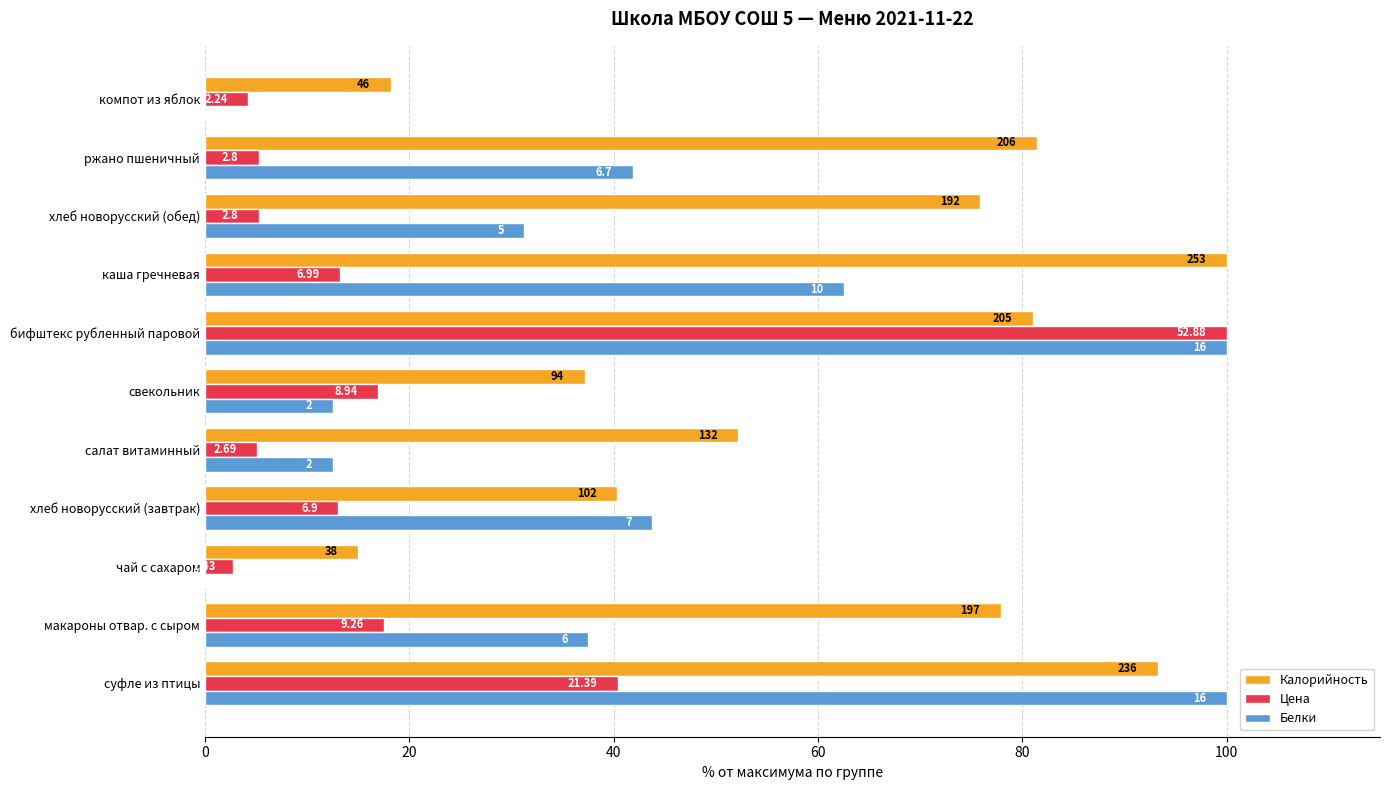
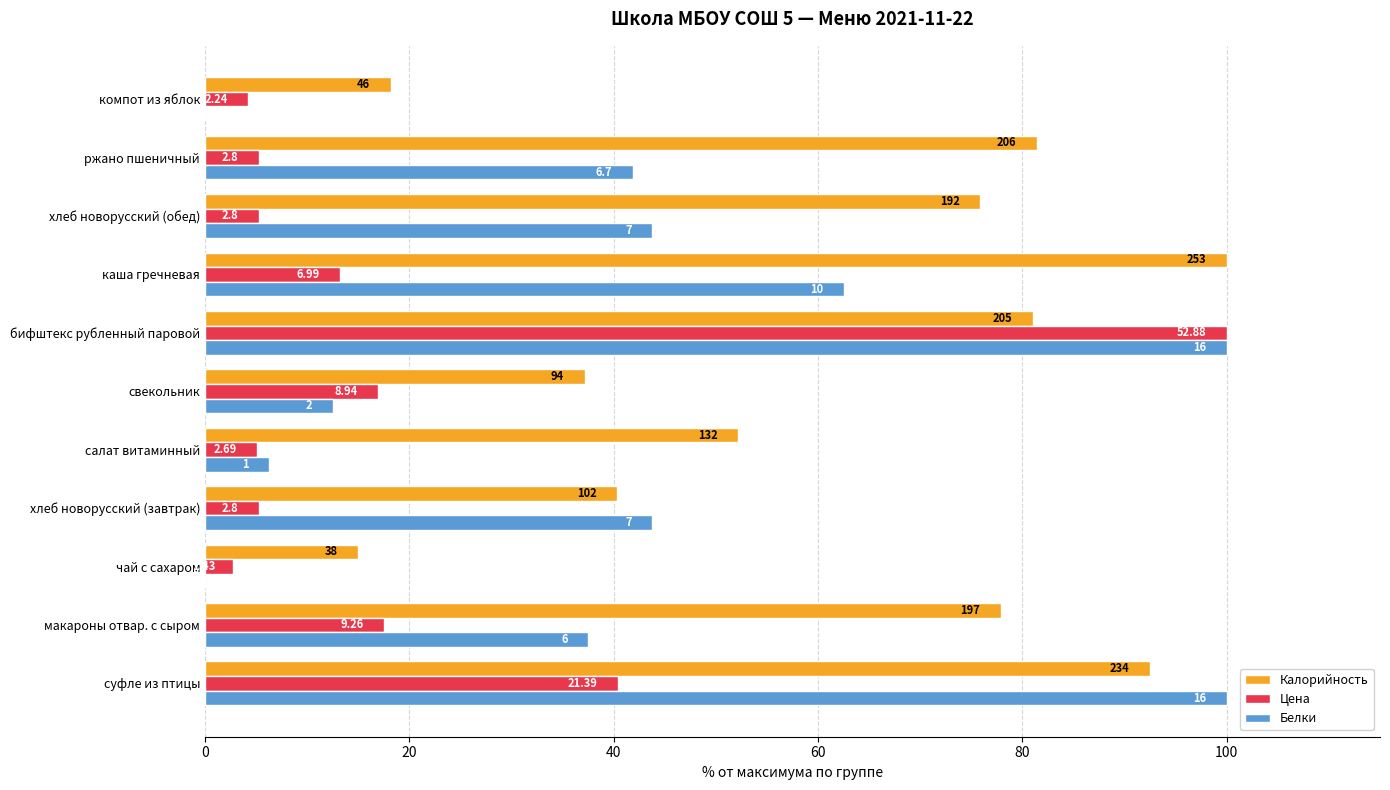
  {
    "Калорийность": {
-     "суфле из птицы": 236
+     "суфле из птицы": 234
    },
    "Цена": {
-     "хлеб новорусский (завтрак)": 6.9
+     "хлеб новорусский (завтрак)": 2.8
    },
    "Белки": {
-     "хлеб новорусский (обед)": 5,
-     "салат витаминный": 2
+     "хлеб новорусский (обед)": 7,
+     "салат витаминный": 1
    }
  }
